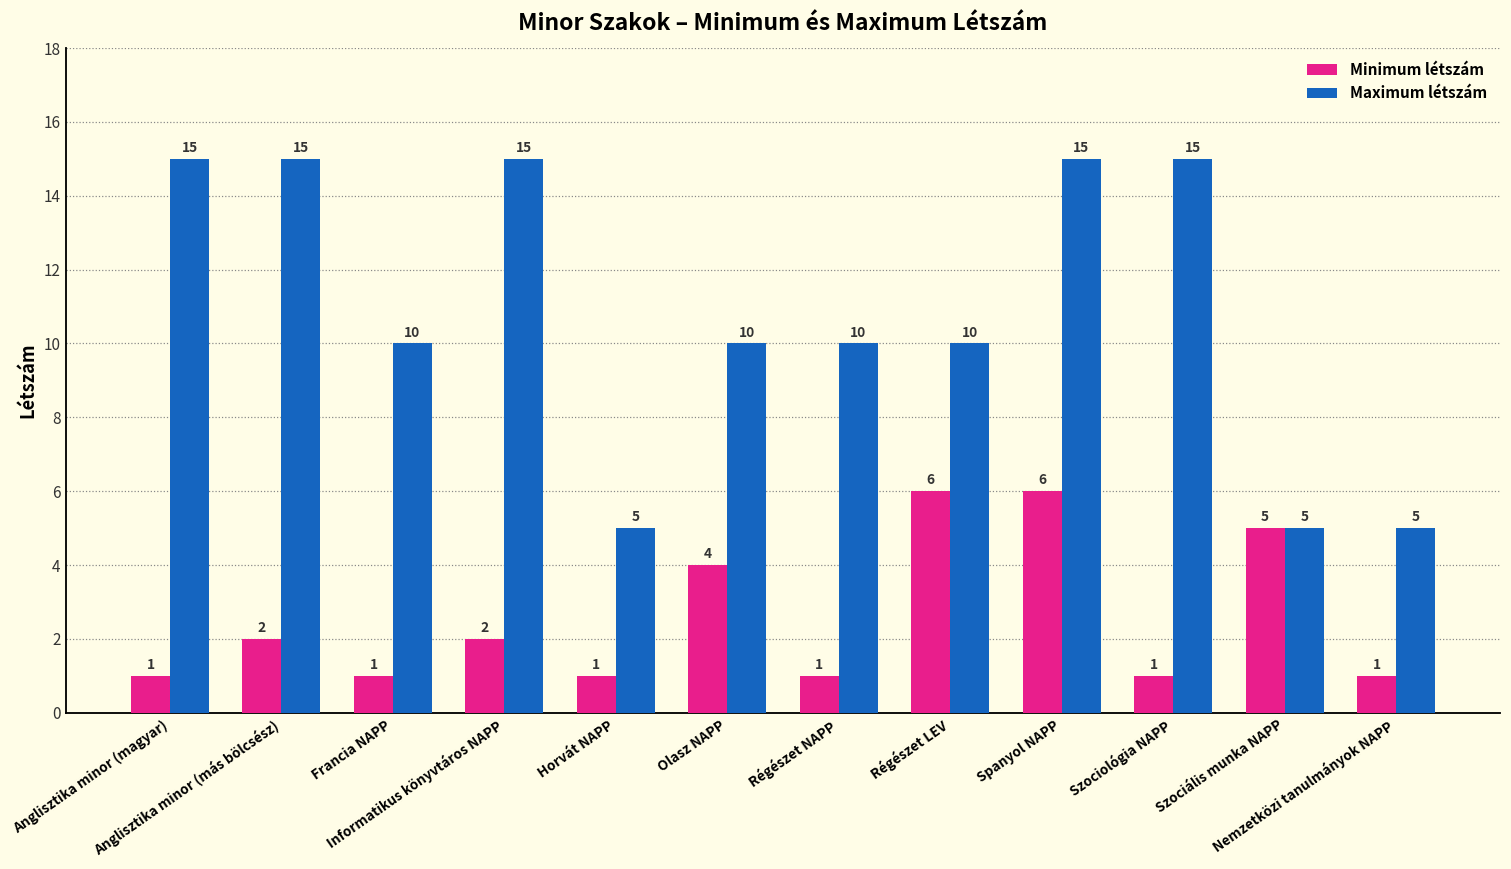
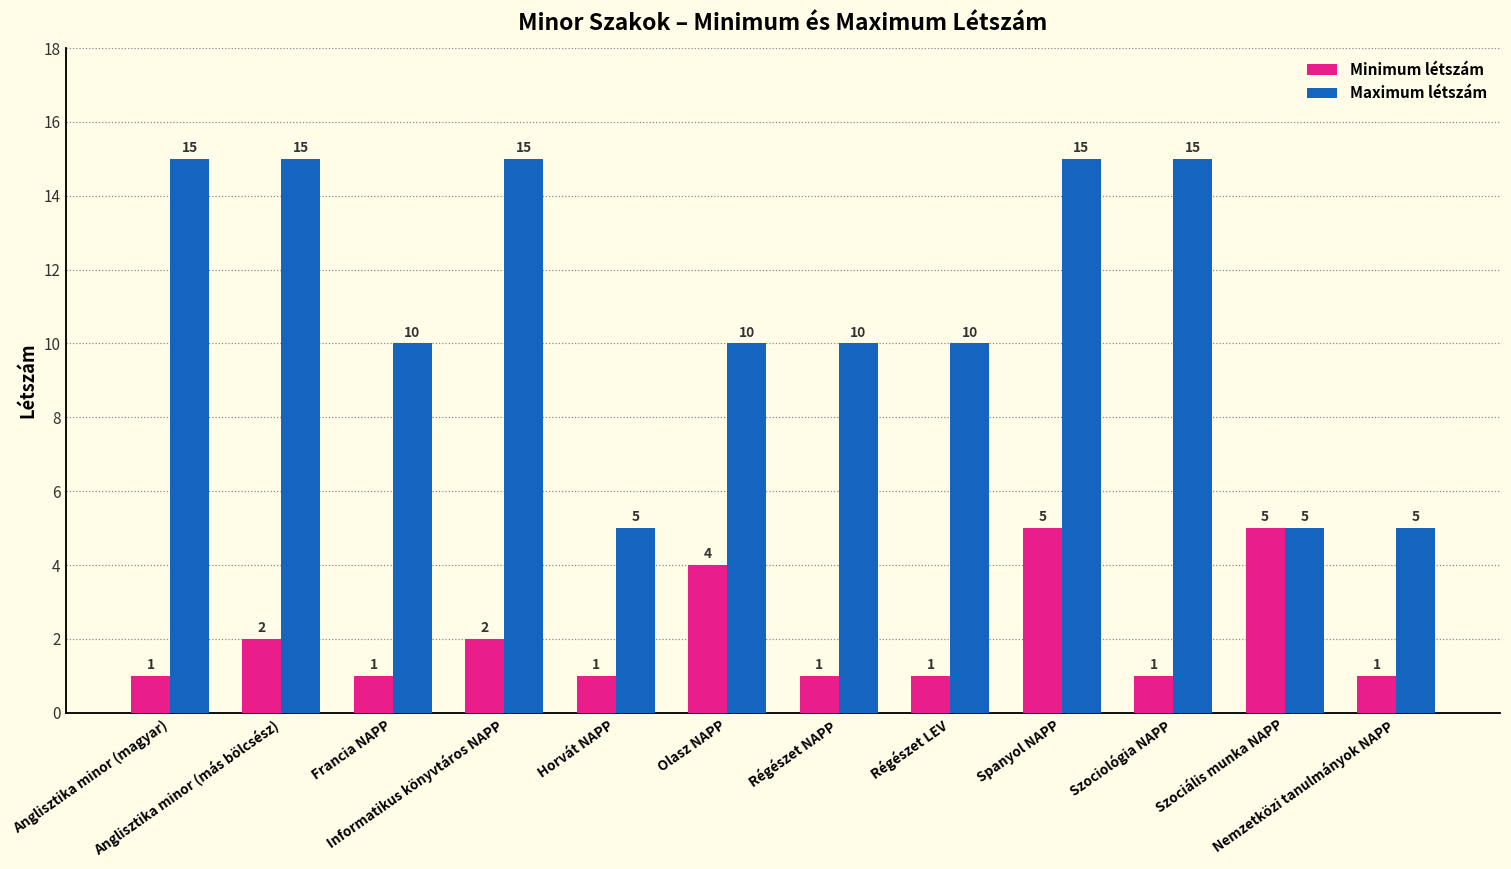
  {
    "Minimum létszám": {
      "Anglisztika minor (magyar)": 1,
      "Anglisztika minor (más bölcsész)": 2,
      "Francia NAPP": 1,
      "Informatikus könyvtáros NAPP": 2,
      "Horvát NAPP": 1,
      "Olasz NAPP": 4,
      "Régészet NAPP": 1,
-     "Régészet LEV": 6,
-     "Spanyol NAPP": 6,
+     "Régészet LEV": 1,
+     "Spanyol NAPP": 5,
      "Szociológia NAPP": 1,
      "Szociális munka NAPP": 5,
      "Nemzetközi tanulmányok NAPP": 1
    },
    "Maximum létszám": {
      "Anglisztika minor (magyar)": 15,
      "Anglisztika minor (más bölcsész)": 15,
      "Francia NAPP": 10,
      "Informatikus könyvtáros NAPP": 15,
      "Horvát NAPP": 5,
      "Olasz NAPP": 10,
      "Régészet NAPP": 10,
      "Régészet LEV": 10,
      "Spanyol NAPP": 15,
      "Szociológia NAPP": 15,
      "Szociális munka NAPP": 5,
      "Nemzetközi tanulmányok NAPP": 5
    }
  }
